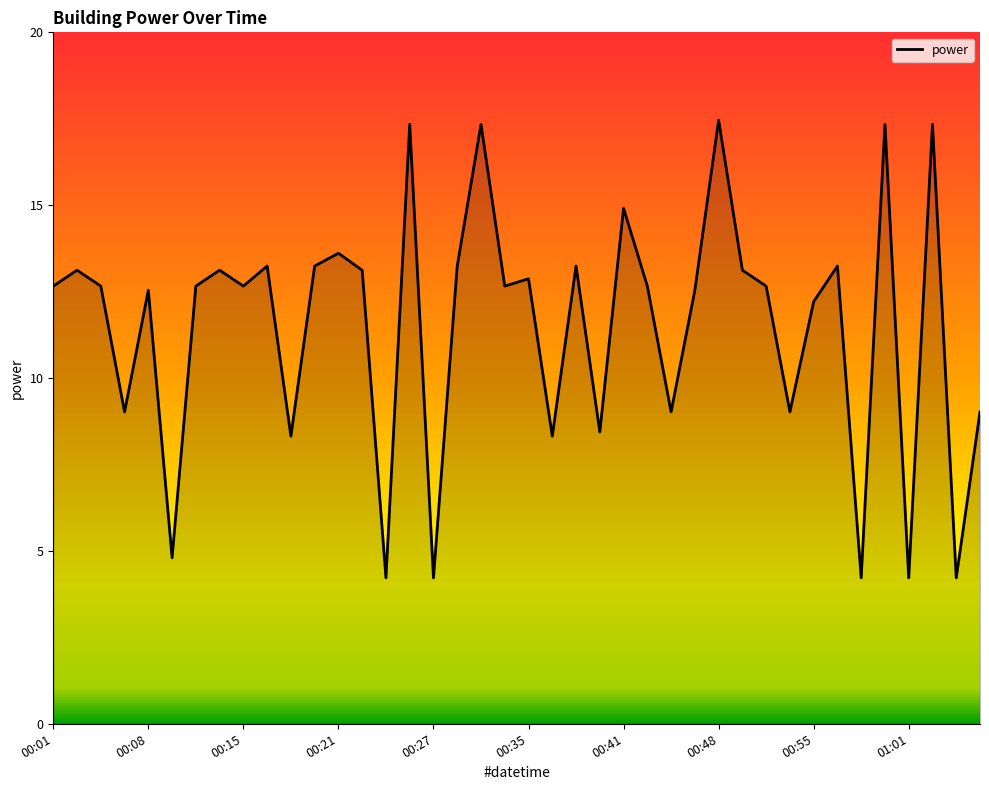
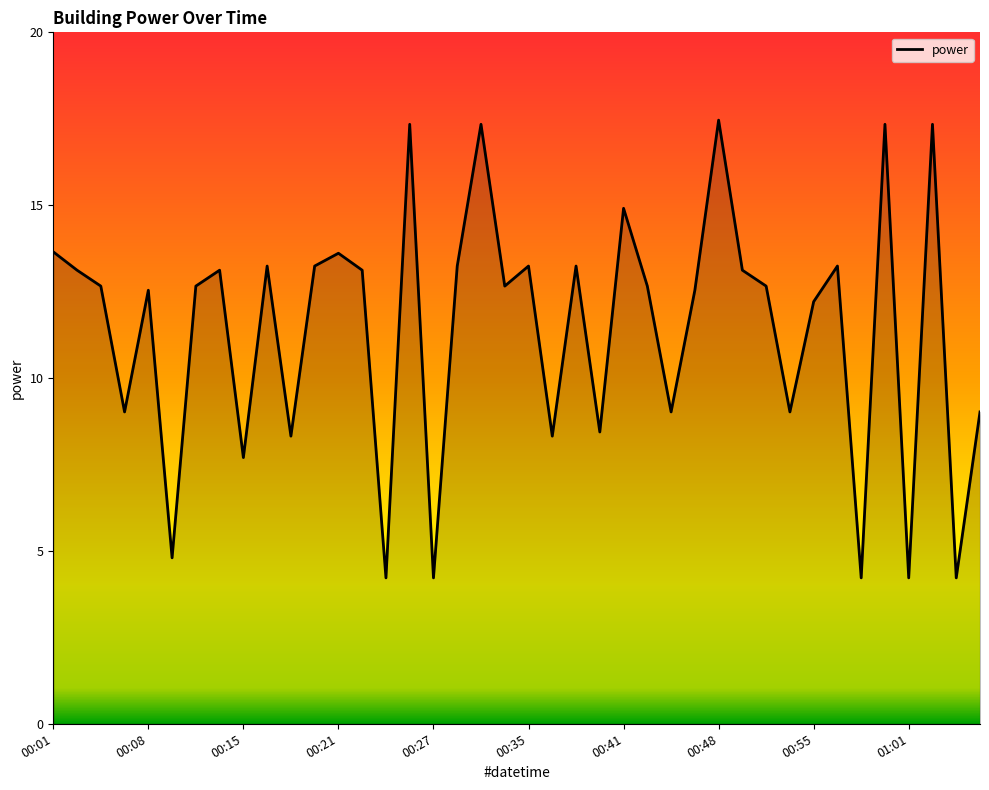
  {
-   "00:01": 12.7,
+   "00:01": 13.7,
    "00:08": 12.5,
-   "00:15": 12.7,
+   "00:15": 7.7,
    "00:21": 13.6,
    "00:27": 4.2,
-   "00:35": 12.9,
+   "00:35": 13.2,
    "00:41": 14.9,
    "00:48": 17.5,
    "00:55": 12.2,
    "01:01": 4.2
  }
